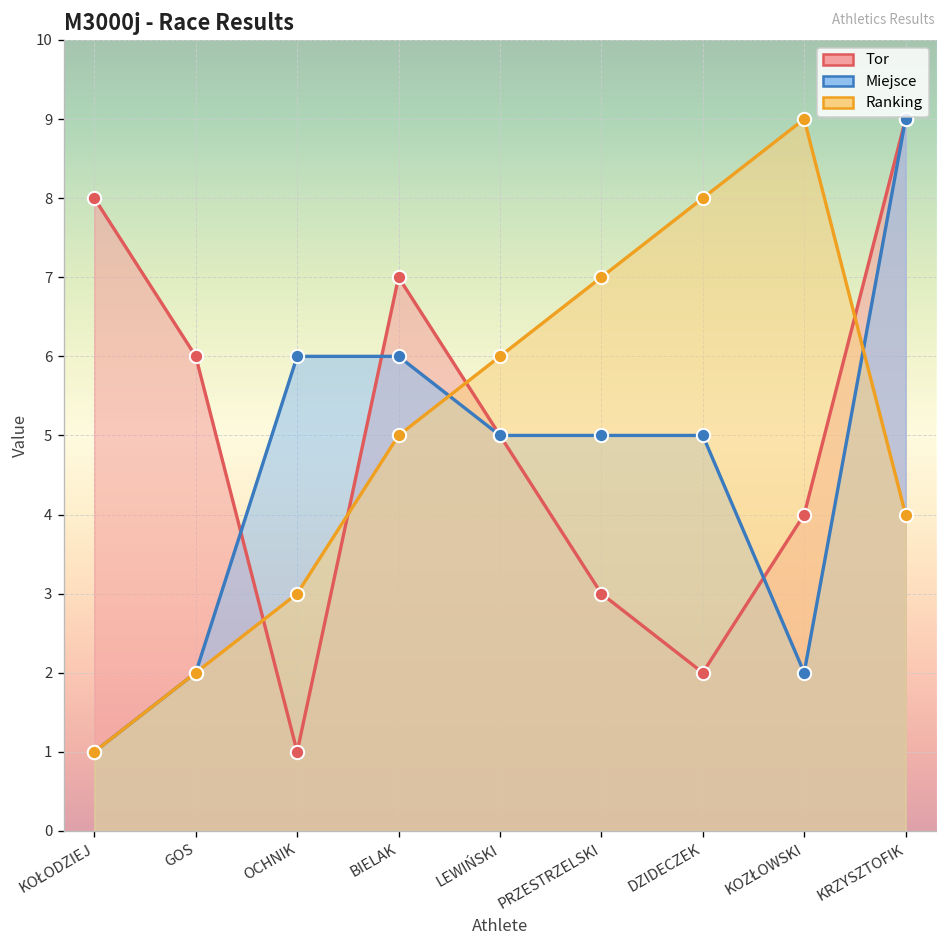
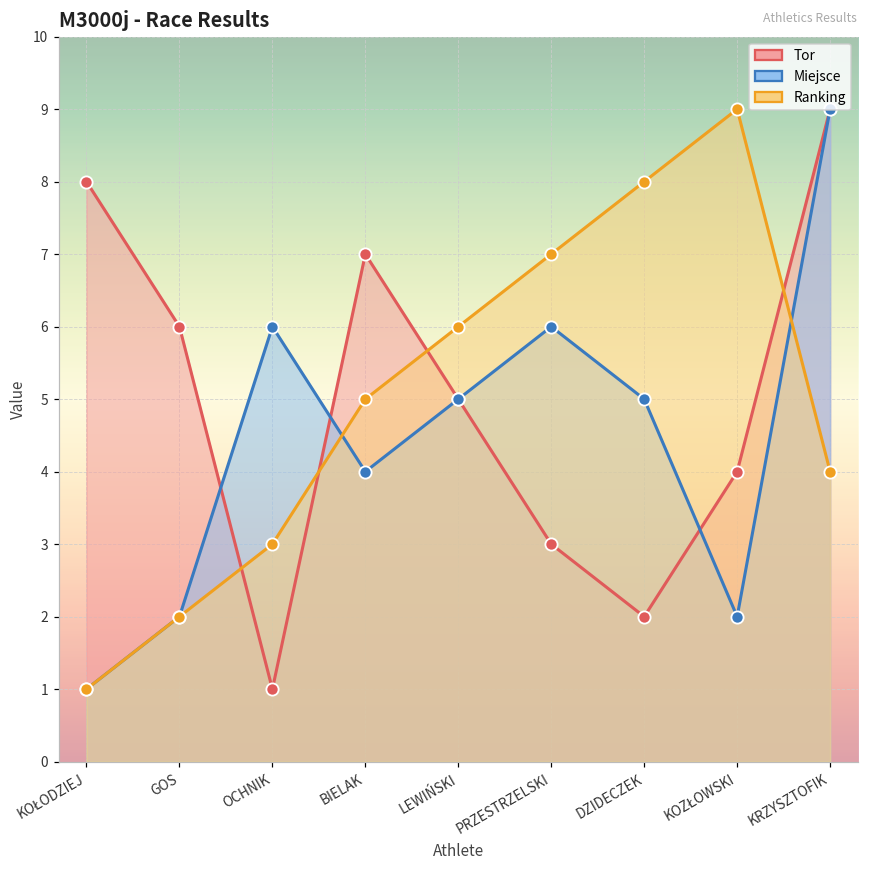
  {
    "Miejsce": {
      "OCHNIK": 6,
-     "BIELAK": 6,
-     "PRZESTRZELSKI": 5,
+     "BIELAK": 4,
+     "PRZESTRZELSKI": 6,
      "DZIDECZEK": 5,
      "KOZŁOWSKI": 2
    }
  }
